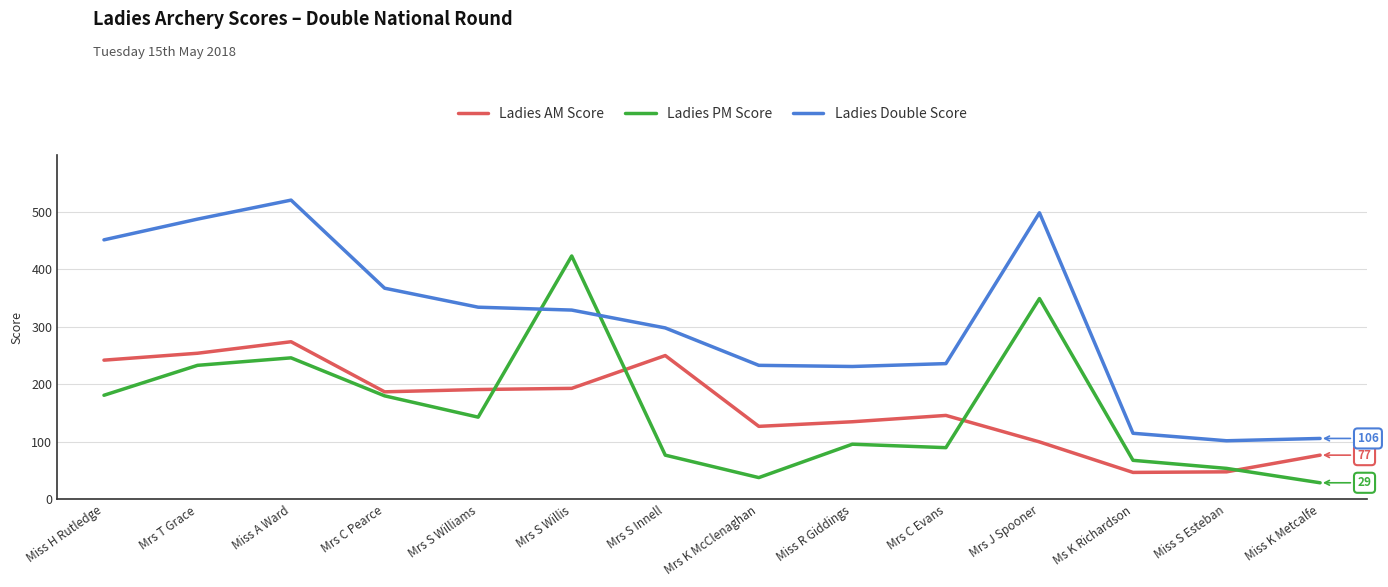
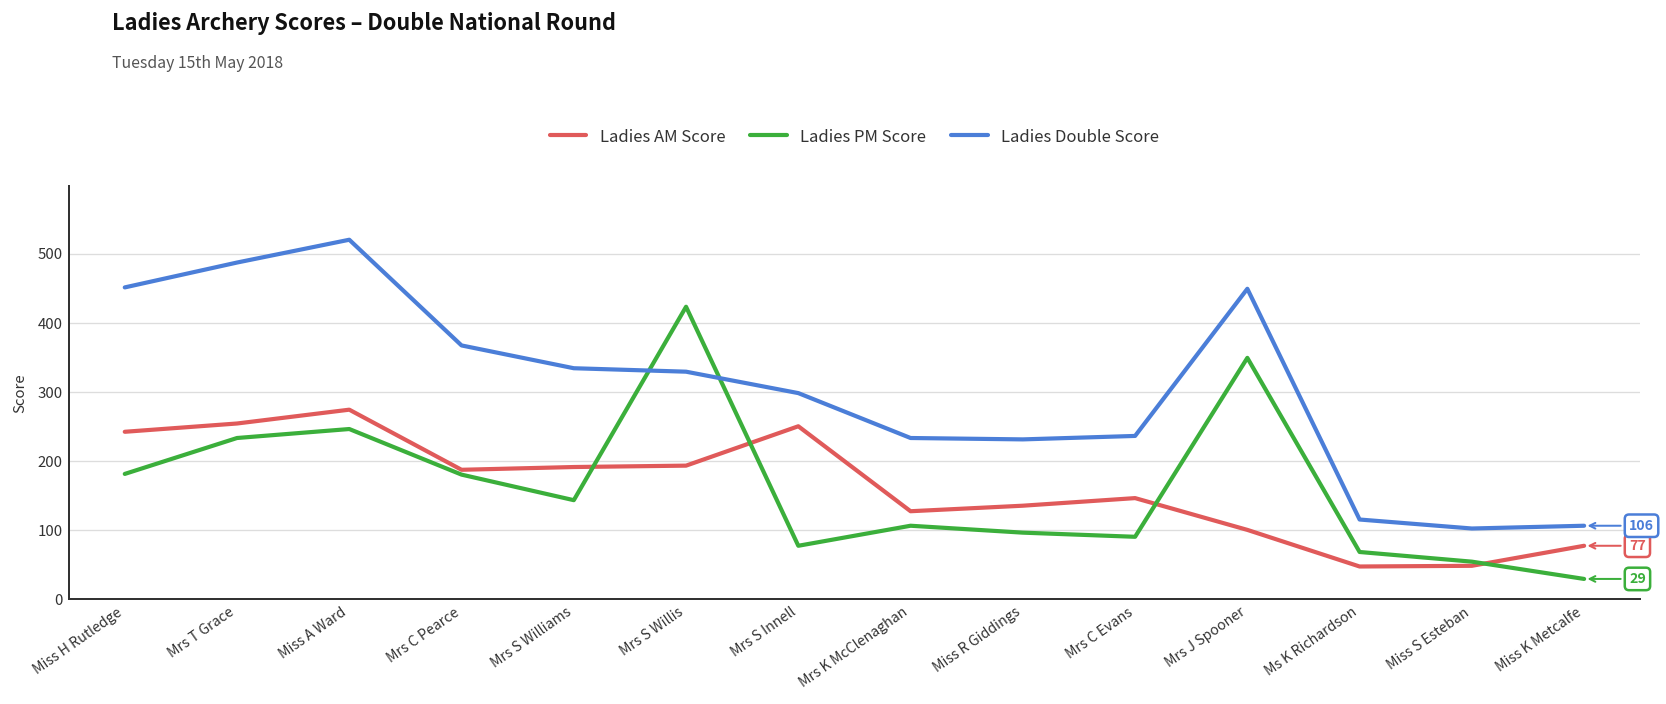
  {
    "Ladies AM Score": {
      "Miss H Rutledge": 240,
      "Mrs T Grace": 250,
      "Miss A Ward": 270,
      "Mrs C Pearce": 190,
      "Mrs S Williams": 190,
      "Mrs S Willis": 190,
      "Mrs S Innell": 250,
      "Mrs K McClenaghan": 130,
      "Miss R Giddings": 140,
      "Mrs C Evans": 150,
      "Mrs J Spooner": 100,
      "Ms K Richardson": 50,
      "Miss S Esteban": 50
    },
    "Ladies PM Score": {
      "Miss H Rutledge": 180,
      "Mrs T Grace": 230,
      "Miss A Ward": 250,
      "Mrs C Pearce": 180,
      "Mrs S Williams": 140,
      "Mrs S Willis": 420,
      "Mrs S Innell": 80,
-     "Mrs K McClenaghan": 40,
+     "Mrs K McClenaghan": 110,
      "Miss R Giddings": 100,
      "Mrs C Evans": 90,
      "Mrs J Spooner": 350,
      "Ms K Richardson": 70,
      "Miss S Esteban": 50
    },
    "Ladies Double Score": {
      "Miss H Rutledge": 450,
      "Mrs T Grace": 490,
      "Miss A Ward": 520,
      "Mrs C Pearce": 370,
      "Mrs S Williams": 330,
      "Mrs S Willis": 330,
      "Mrs S Innell": 300,
      "Mrs K McClenaghan": 230,
      "Miss R Giddings": 230,
      "Mrs C Evans": 240,
-     "Mrs J Spooner": 500,
+     "Mrs J Spooner": 450,
      "Ms K Richardson": 120,
      "Miss S Esteban": 100
    }
  }
